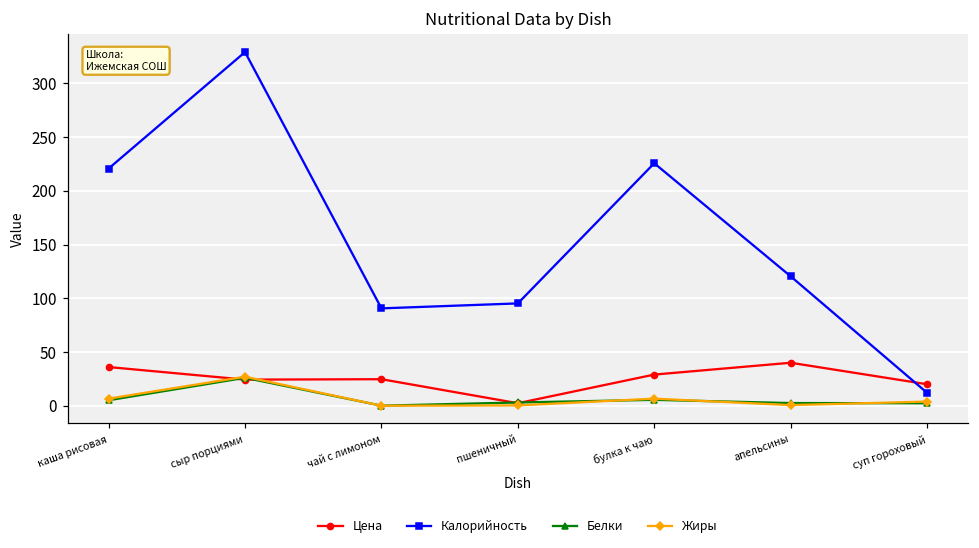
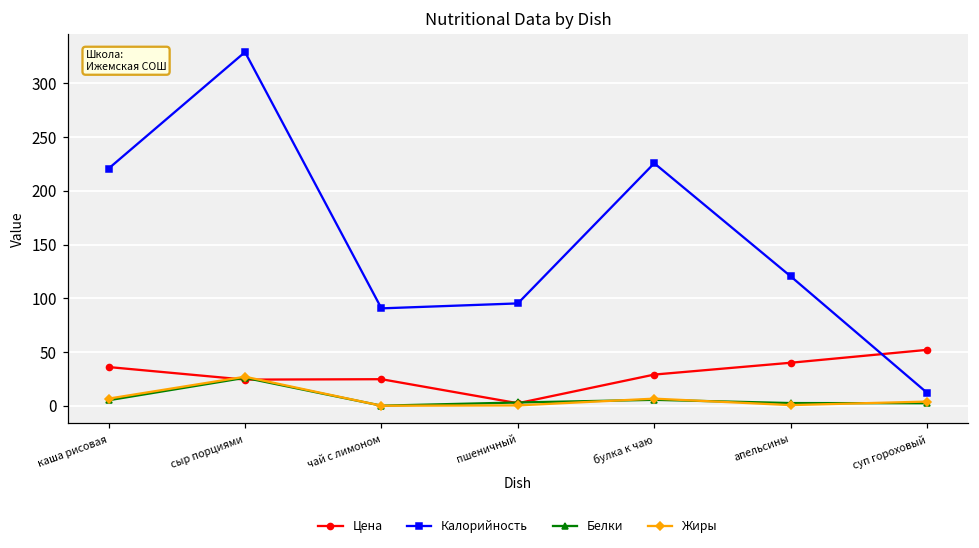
  {
    "Цена": {
      "каша рисовая": 40,
      "чай с лимоном": 20,
      "булка к чаю": 30,
      "апельсины": 40,
-     "суп гороховый": 20
+     "суп гороховый": 50
    },
    "Калорийность": {
      "каша рисовая": 220,
      "сыр порциями": 330,
      "чай с лимоном": 90,
      "пшеничный": 100,
      "булка к чаю": 230,
      "апельсины": 120,
      "суп гороховый": 10
    }
  }
